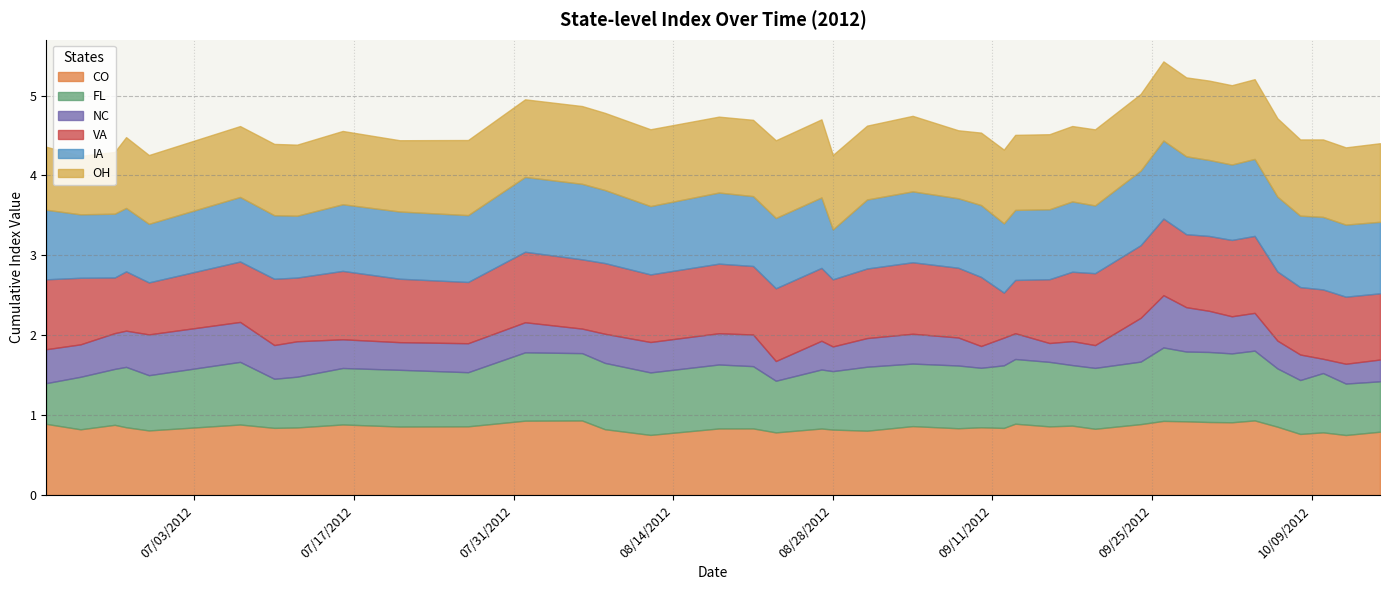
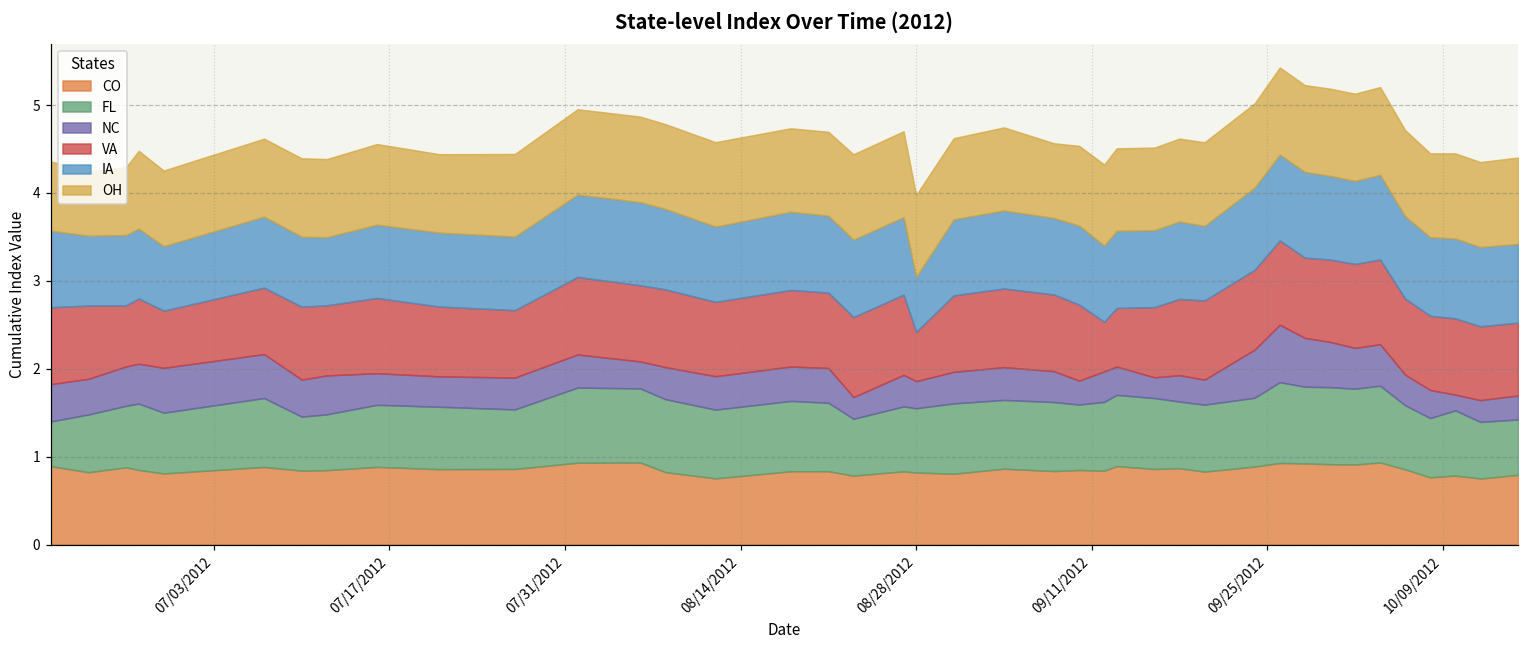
  {
    "FL": {
      "08/28/2012": 0.7
    },
    "NC": {
      "08/28/2012": 0.3
    },
    "VA": {
-     "08/28/2012": 0.8
+     "08/28/2012": 0.6
    },
    "IA": {
      "08/28/2012": 0.6
    }
  }
